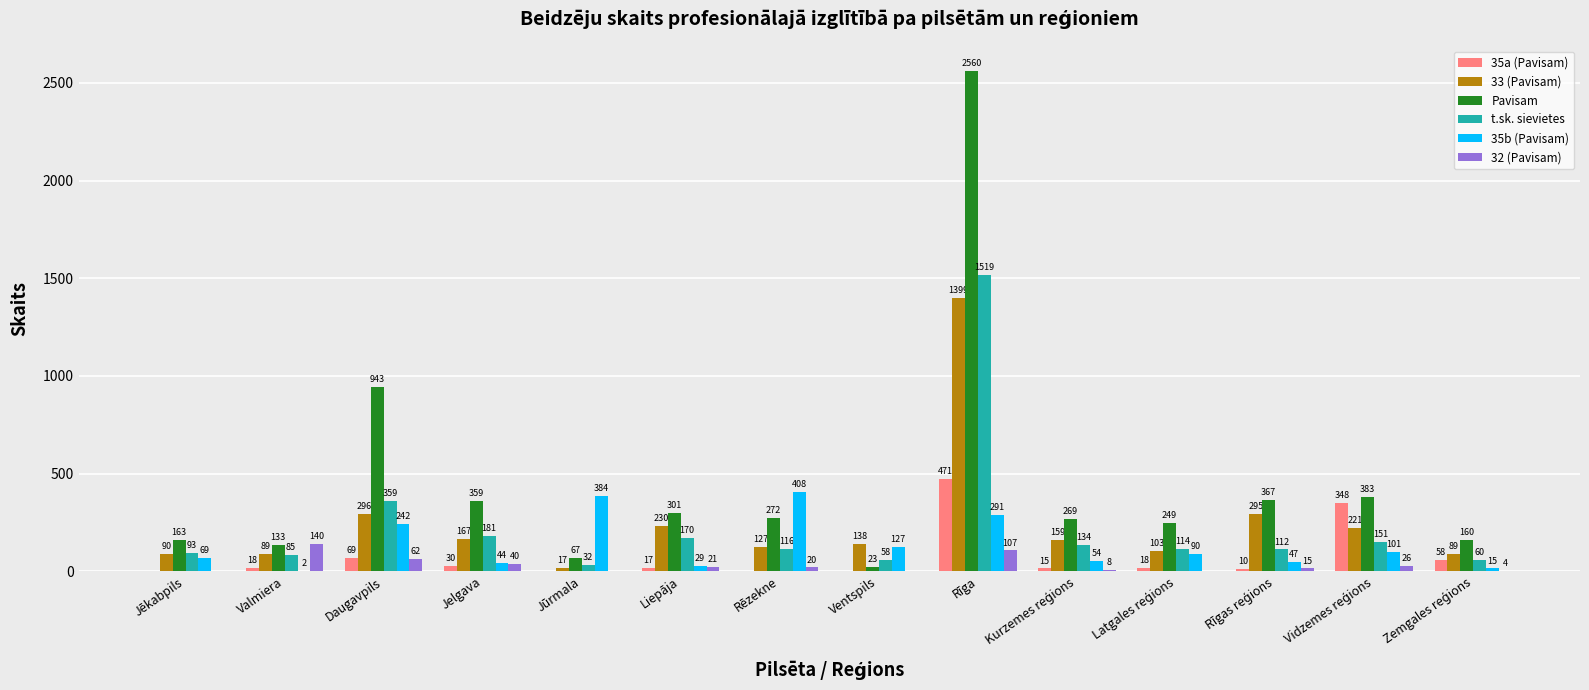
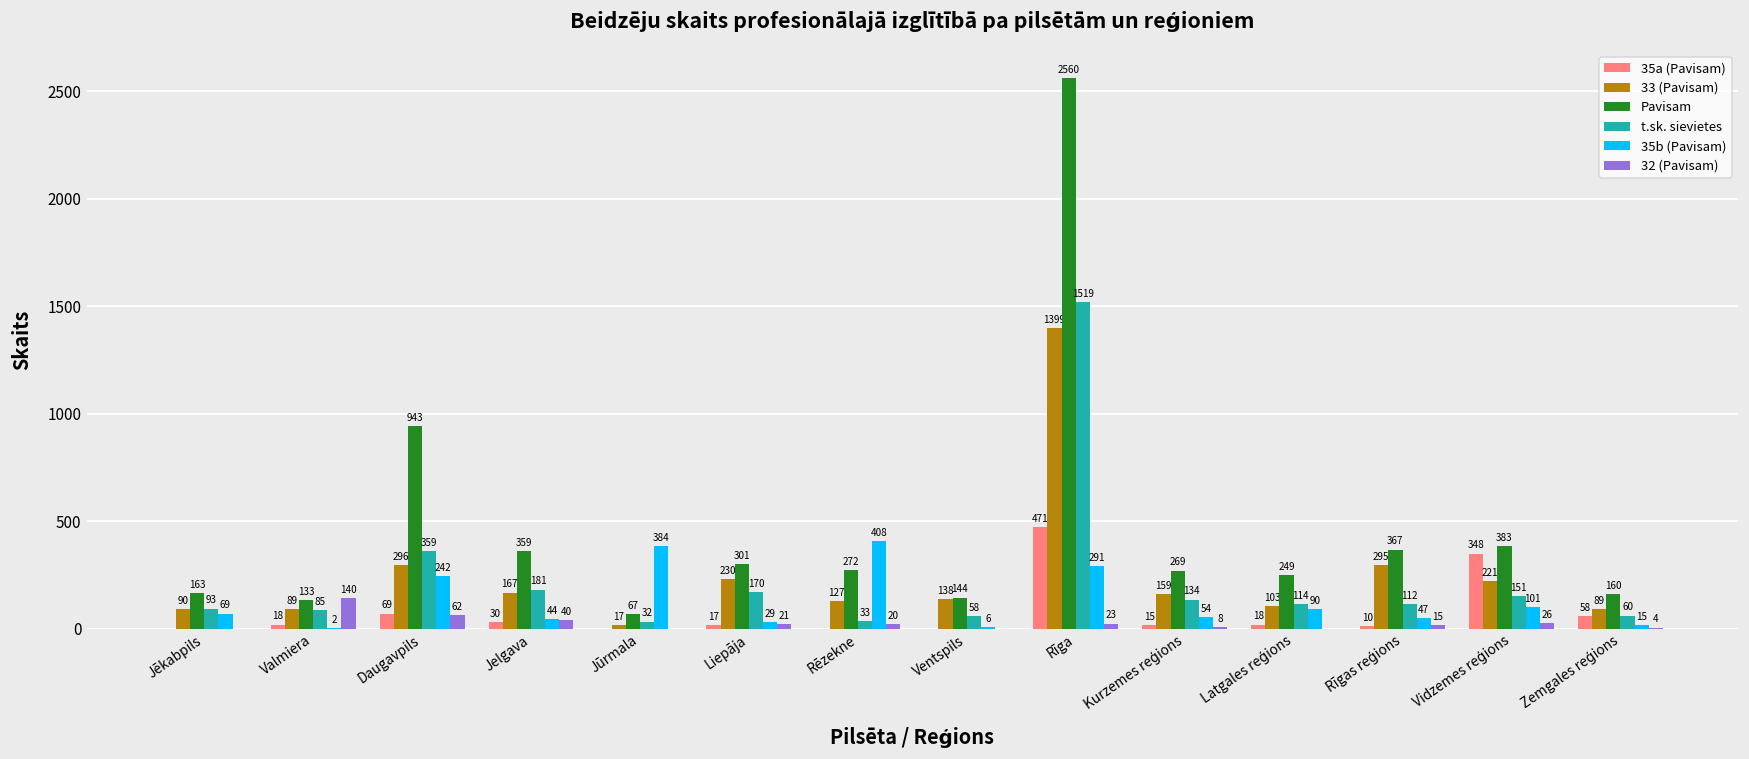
  {
    "35a (Pavisam)": {
      "Valmiera": 18,
      "Daugavpils": 69,
      "Jelgava": 30,
      "Liepāja": 17,
      "Rīga": 471,
      "Kurzemes reģions": 15,
      "Latgales reģions": 18,
      "Rīgas reģions": 10,
      "Vidzemes reģions": 348,
      "Zemgales reģions": 58
    },
    "33 (Pavisam)": {
      "Jēkabpils": 90,
      "Valmiera": 89,
      "Daugavpils": 296,
      "Jelgava": 167,
      "Jūrmala": 17,
      "Liepāja": 230,
      "Rēzekne": 127,
      "Ventspils": 138,
      "Rīga": 1399,
      "Kurzemes reģions": 159,
      "Latgales reģions": 103,
      "Rīgas reģions": 295,
      "Vidzemes reģions": 221,
      "Zemgales reģions": 89
    },
    "Pavisam": {
      "Jēkabpils": 163,
      "Valmiera": 133,
      "Daugavpils": 943,
      "Jelgava": 359,
      "Jūrmala": 67,
      "Liepāja": 301,
      "Rēzekne": 272,
-     "Ventspils": 23,
+     "Ventspils": 144,
      "Rīga": 2560,
      "Kurzemes reģions": 269,
      "Latgales reģions": 249,
      "Rīgas reģions": 367,
      "Vidzemes reģions": 383,
      "Zemgales reģions": 160
    },
    "t.sk. sievietes": {
      "Jēkabpils": 93,
      "Valmiera": 85,
      "Daugavpils": 359,
      "Jelgava": 181,
      "Jūrmala": 32,
      "Liepāja": 170,
-     "Rēzekne": 116,
+     "Rēzekne": 33,
      "Ventspils": 58,
      "Rīga": 1519,
      "Kurzemes reģions": 134,
      "Latgales reģions": 114,
      "Rīgas reģions": 112,
      "Vidzemes reģions": 151,
      "Zemgales reģions": 60
    },
    "35b (Pavisam)": {
      "Jēkabpils": 69,
      "Valmiera": 2,
      "Daugavpils": 242,
      "Jelgava": 44,
      "Jūrmala": 384,
      "Liepāja": 29,
      "Rēzekne": 408,
-     "Ventspils": 127,
+     "Ventspils": 6,
      "Rīga": 291,
      "Kurzemes reģions": 54,
      "Latgales reģions": 90,
      "Rīgas reģions": 47,
      "Vidzemes reģions": 101,
      "Zemgales reģions": 15
    },
    "32 (Pavisam)": {
      "Valmiera": 140,
      "Daugavpils": 62,
      "Jelgava": 40,
      "Liepāja": 21,
      "Rēzekne": 20,
-     "Rīga": 107,
+     "Rīga": 23,
      "Kurzemes reģions": 8,
      "Rīgas reģions": 15,
      "Vidzemes reģions": 26,
      "Zemgales reģions": 4
    }
  }
